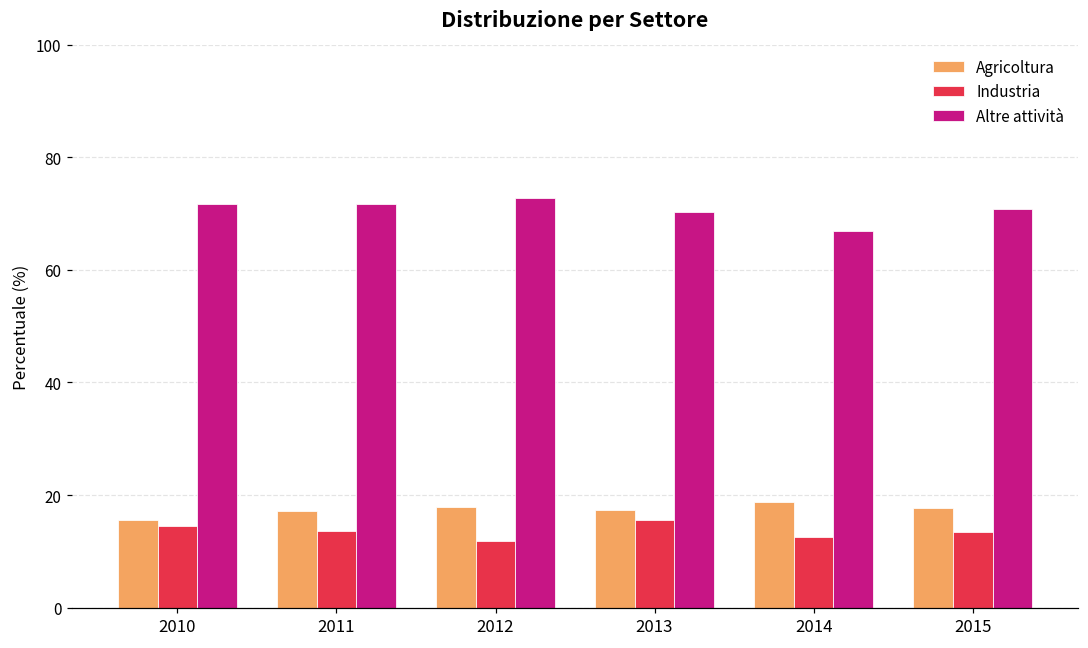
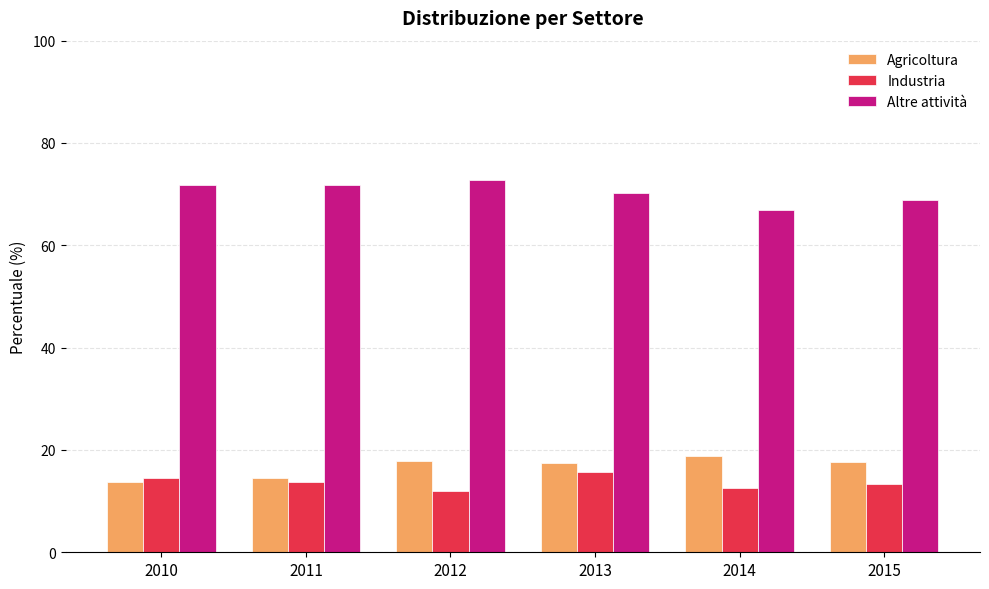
  {
    "Agricoltura": {
-     "2010": 16,
-     "2011": 17,
+     "2010": 14,
+     "2011": 15,
      "2012": 18,
      "2013": 17,
      "2014": 19,
      "2015": 18
    },
    "Industria": {
      "2010": 15,
      "2011": 14,
      "2012": 12,
      "2013": 16,
      "2014": 13,
      "2015": 13
    },
    "Altre attività": {
      "2010": 72,
      "2011": 72,
      "2012": 73,
      "2013": 70,
      "2014": 67,
-     "2015": 71
+     "2015": 69
    }
  }
